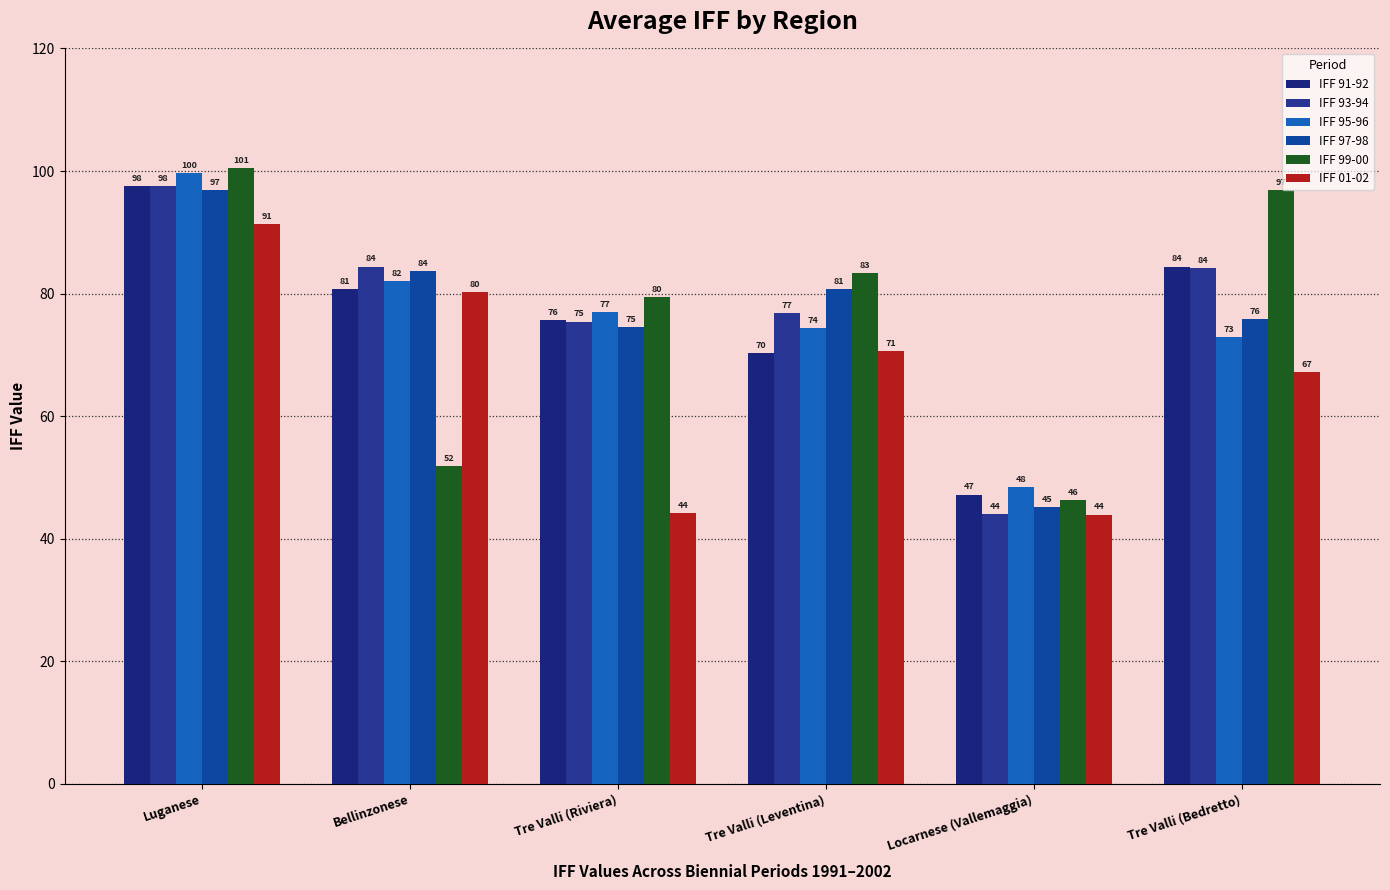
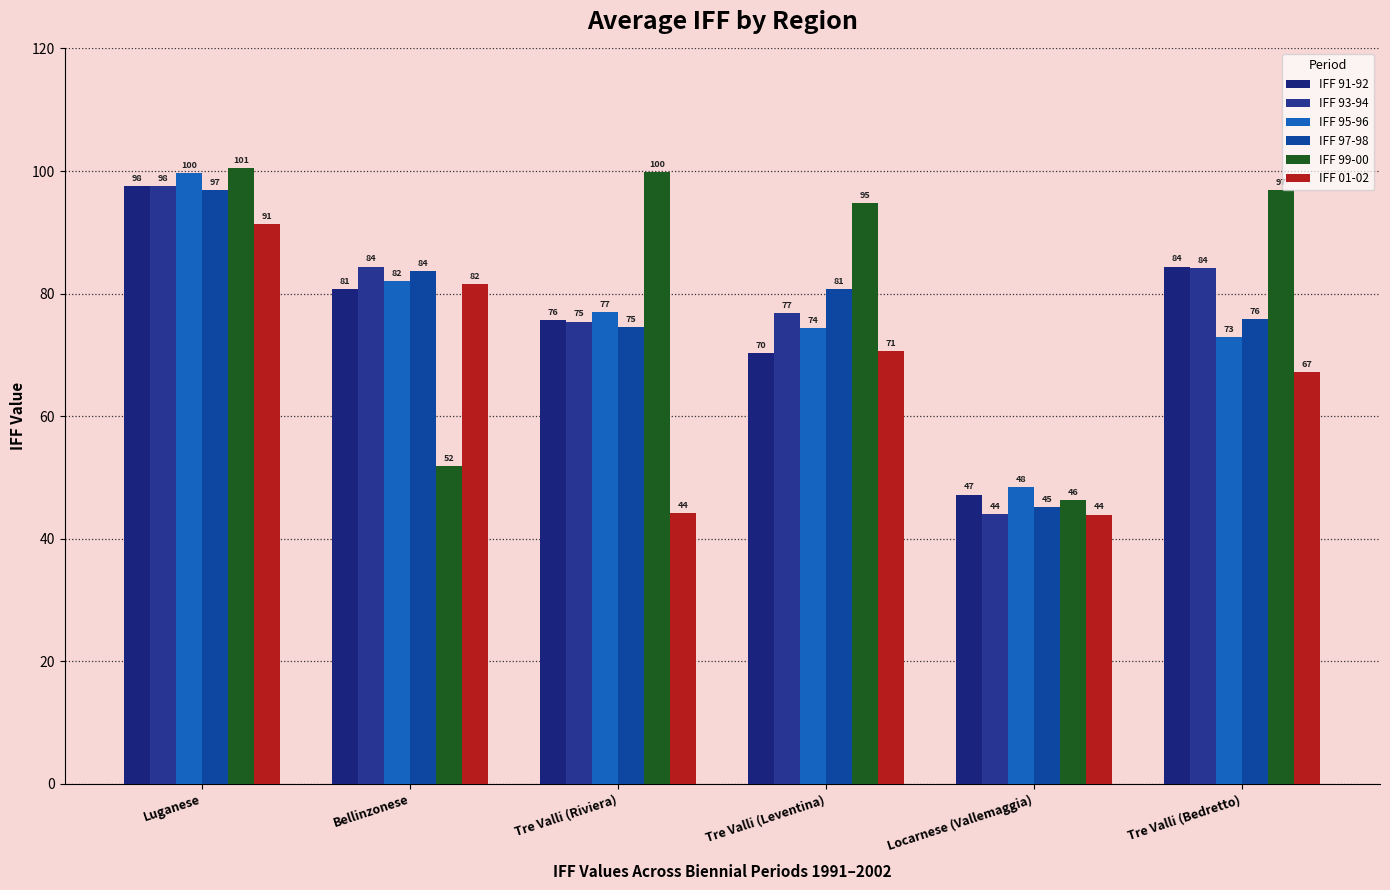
  {
    "IFF 99-00": {
      "Luganese": 101,
      "Bellinzonese": 52,
-     "Tre Valli (Riviera)": 80,
-     "Tre Valli (Leventina)": 83,
+     "Tre Valli (Riviera)": 100,
+     "Tre Valli (Leventina)": 95,
      "Locarnese (Vallemaggia)": 46
    },
    "IFF 01-02": {
      "Luganese": 91,
-     "Bellinzonese": 80,
+     "Bellinzonese": 82,
      "Tre Valli (Riviera)": 44,
      "Tre Valli (Leventina)": 71,
      "Locarnese (Vallemaggia)": 44,
      "Tre Valli (Bedretto)": 67
    }
  }
